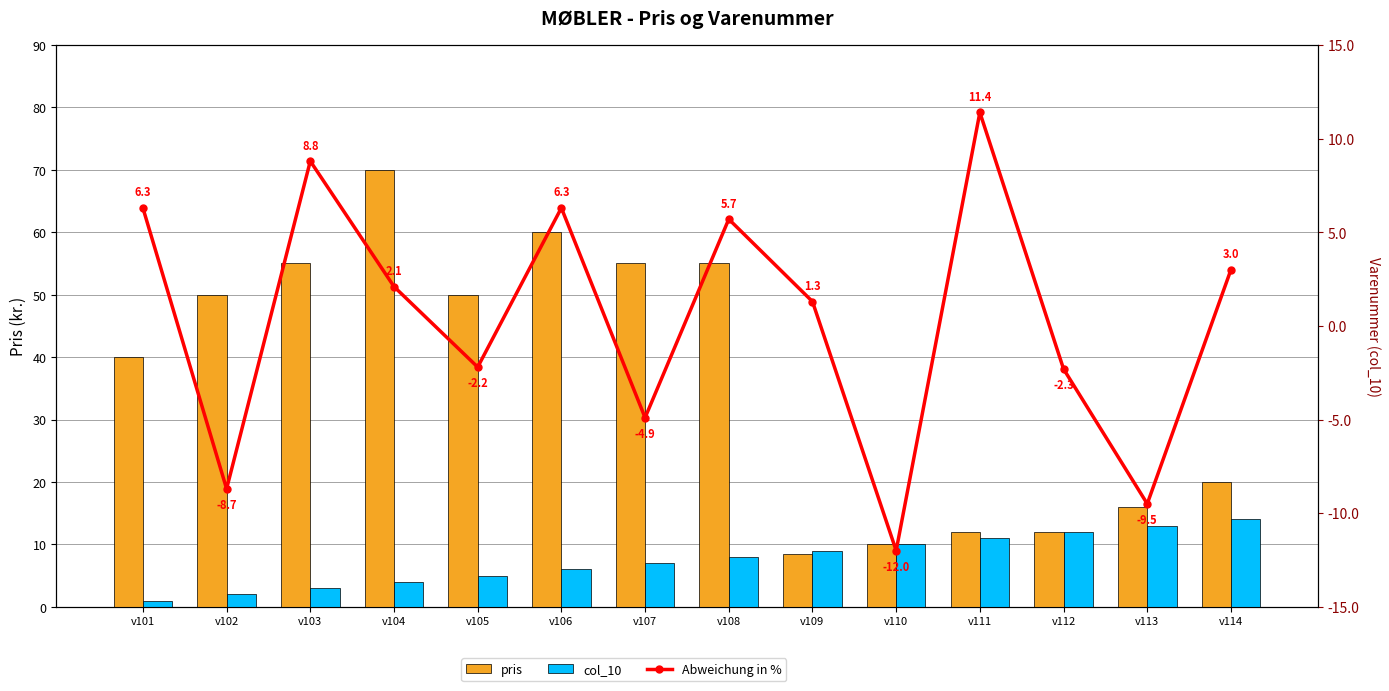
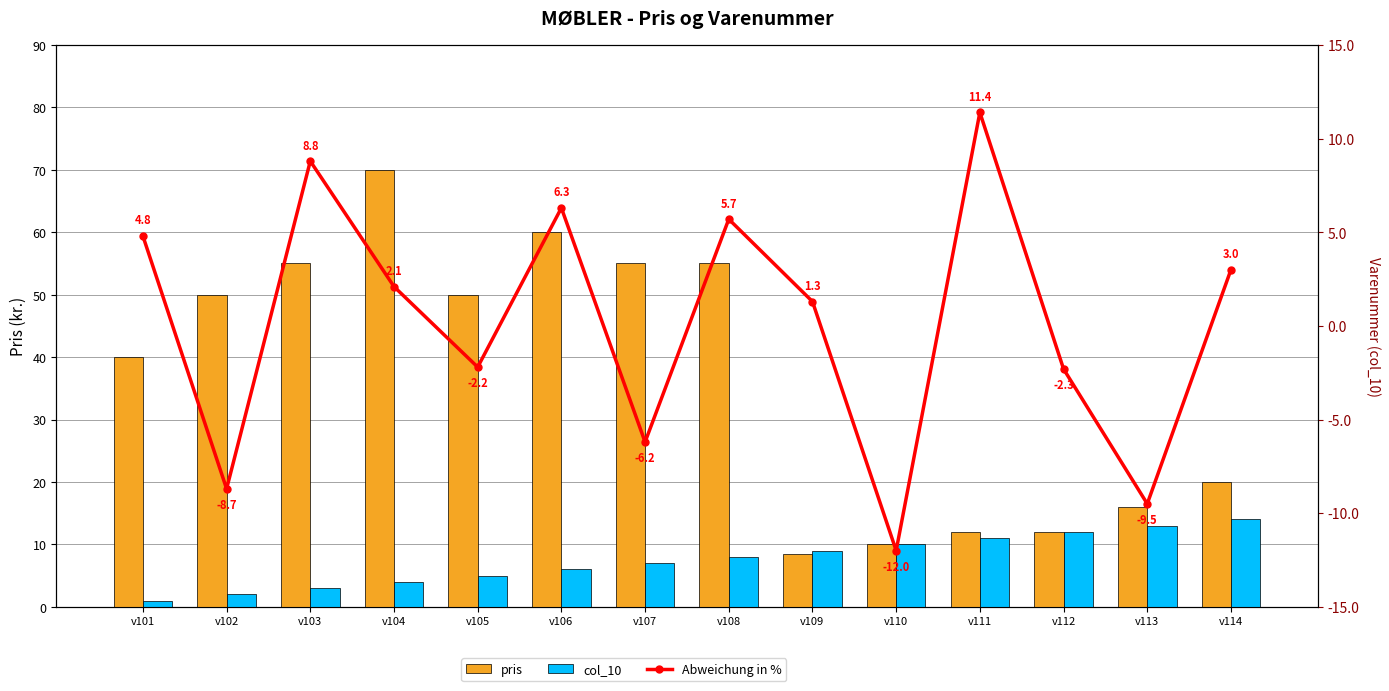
  {
    "Abweichung in %": {
-     "v101": 6.3,
+     "v101": 4.8,
      "v102": -8.7,
      "v103": 8.8,
      "v104": 2.1,
      "v105": -2.2,
      "v106": 6.3,
-     "v107": -4.9,
+     "v107": -6.2,
      "v108": 5.7,
      "v109": 1.3,
      "v110": -12.0,
      "v111": 11.4,
      "v112": -2.3,
      "v113": -9.5,
      "v114": 3.0
    }
  }
